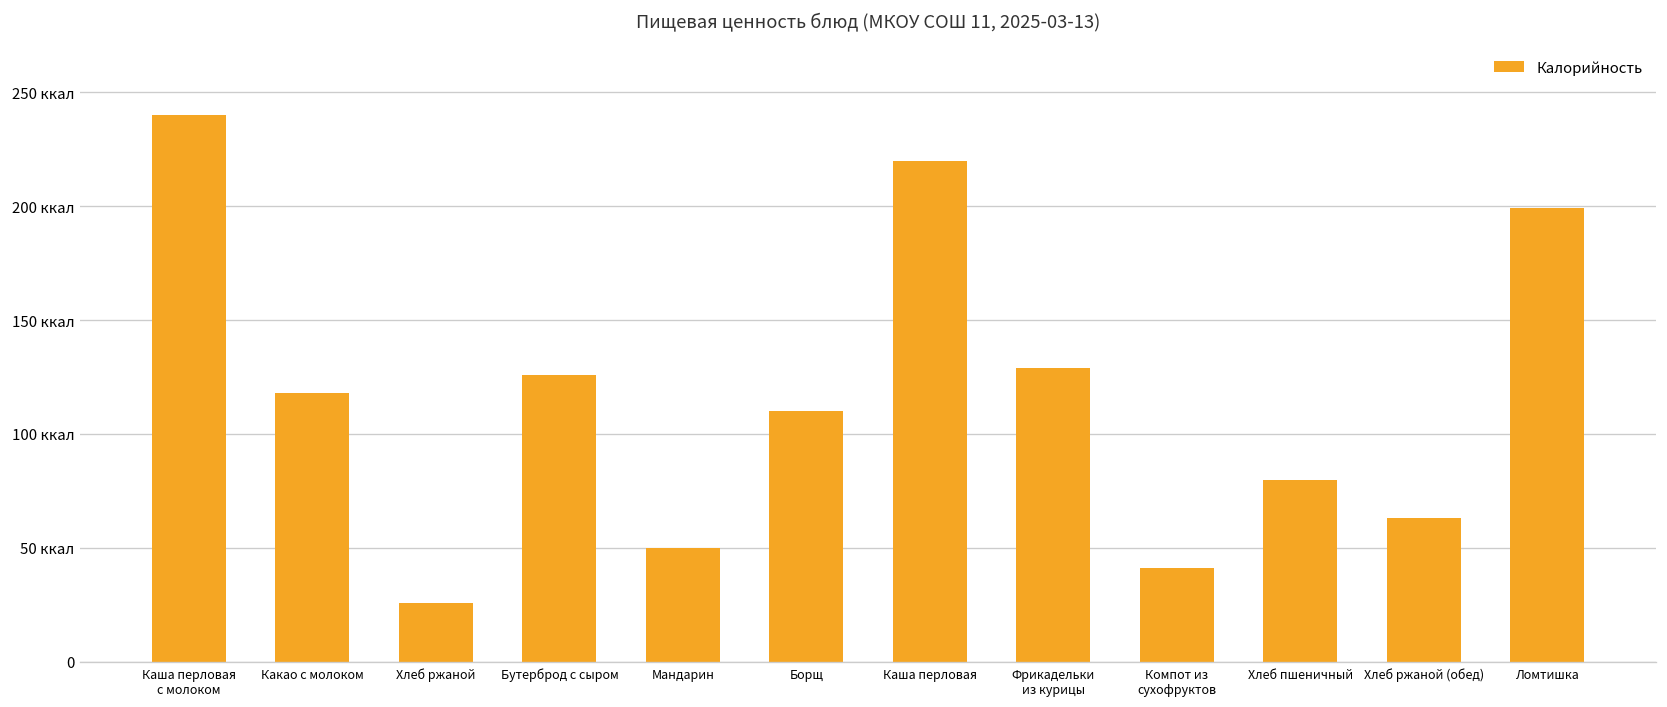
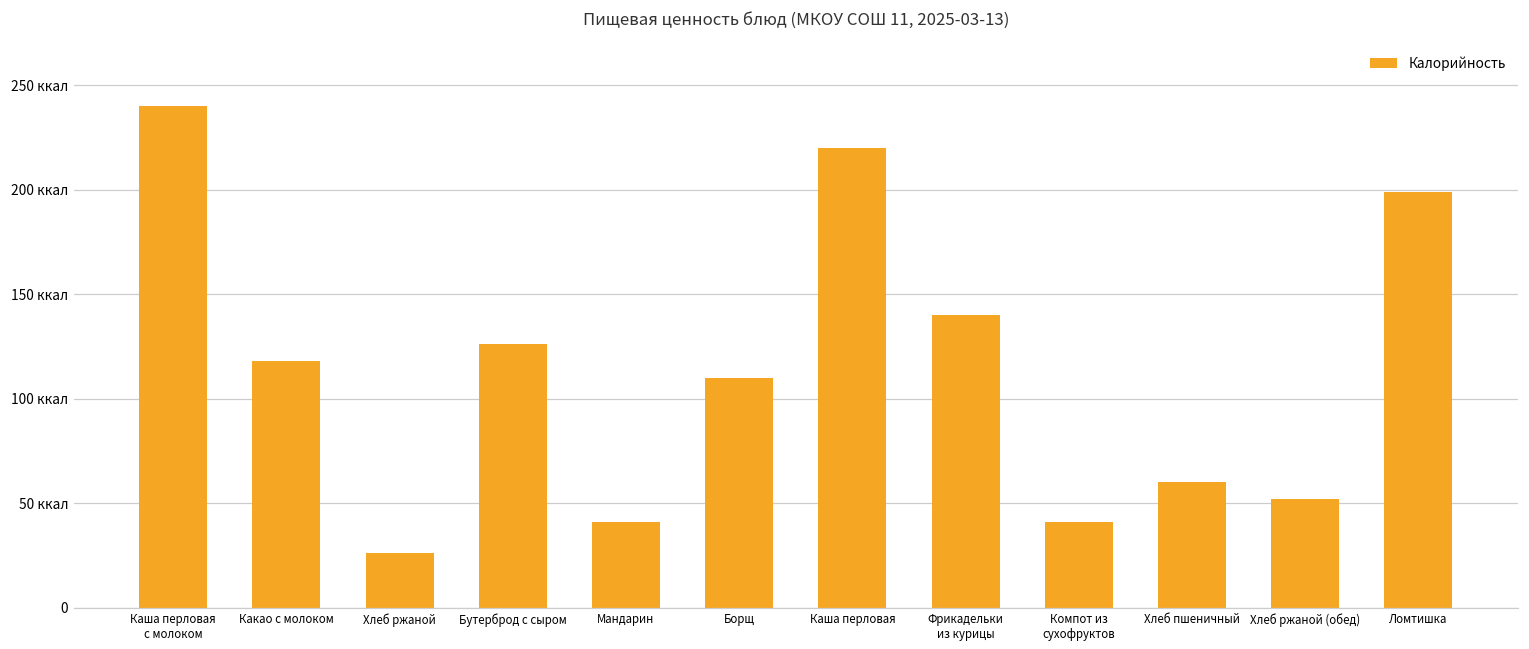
  {
    "Каша перловая с молоком": "240 ккал",
    "Какао с молоком": "118 ккал",
    "Хлеб ржаной": "26 ккал",
    "Бутерброд с сыром": "126 ккал",
-   "Мандарин": "50 ккал",
+   "Мандарин": "41 ккал",
    "Борщ": "110 ккал",
    "Каша перловая": "220 ккал",
-   "Фрикадельки из курицы": "129 ккал",
+   "Фрикадельки из курицы": "140 ккал",
    "Компот из сухофруктов": "41 ккал",
-   "Хлеб пшеничный": "80 ккал",
-   "Хлеб ржаной (обед)": "63 ккал",
+   "Хлеб пшеничный": "60 ккал",
+   "Хлеб ржаной (обед)": "52 ккал",
    "Ломтишка": "199 ккал"
  }
